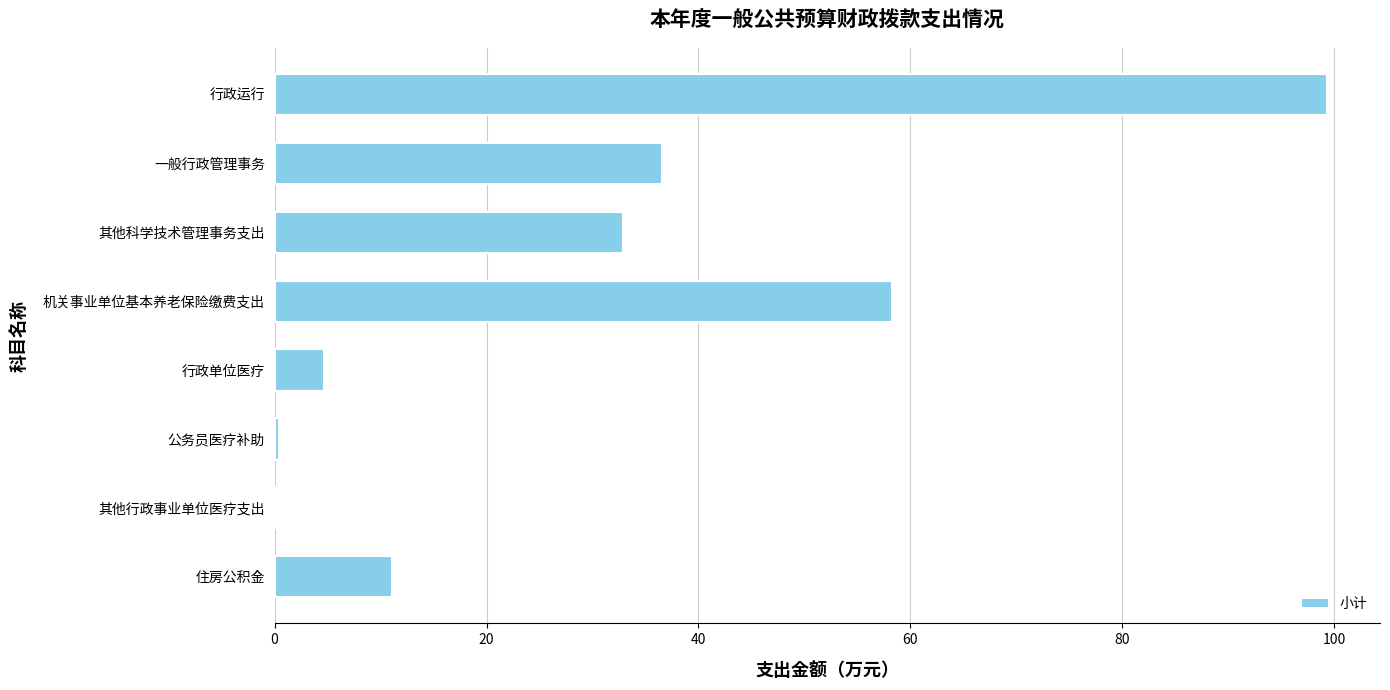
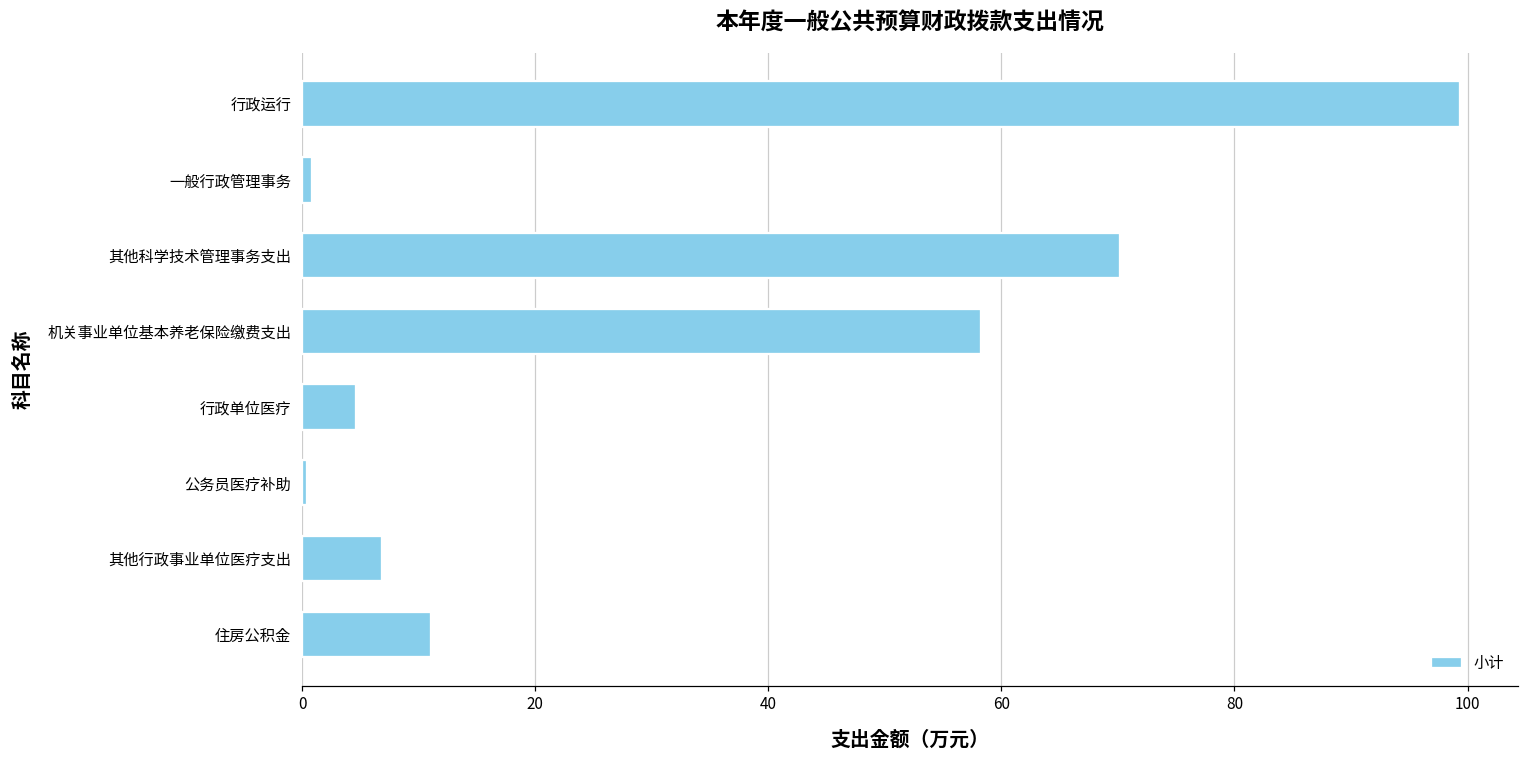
  {
    "行政运行": 99.4,
-   "一般行政管理事务": 36.5,
-   "其他科学技术管理事务支出": 32.9,
+   "一般行政管理事务": 0.8,
+   "其他科学技术管理事务支出": 70.2,
    "机关事业单位基本养老保险缴费支出": 58.2,
    "行政单位医疗": 4.6,
    "公务员医疗补助": 0.4,
-   "其他行政事业单位医疗支出": 0.2,
+   "其他行政事业单位医疗支出": 6.9,
    "住房公积金": 11.1
  }
